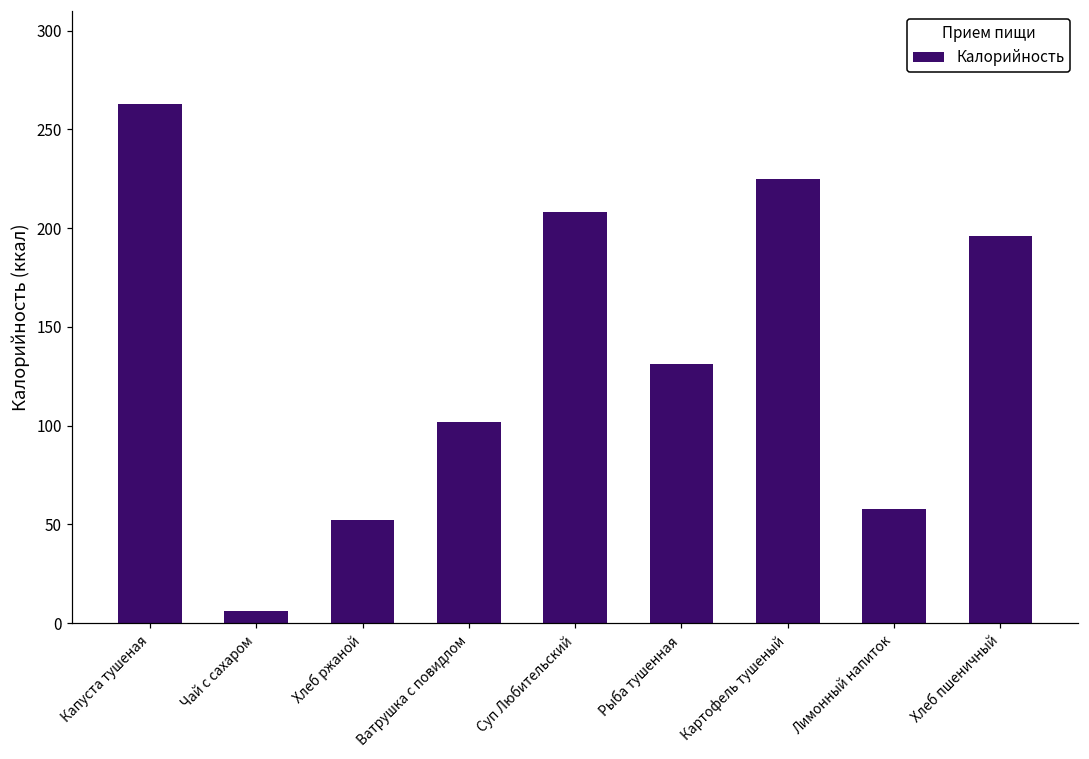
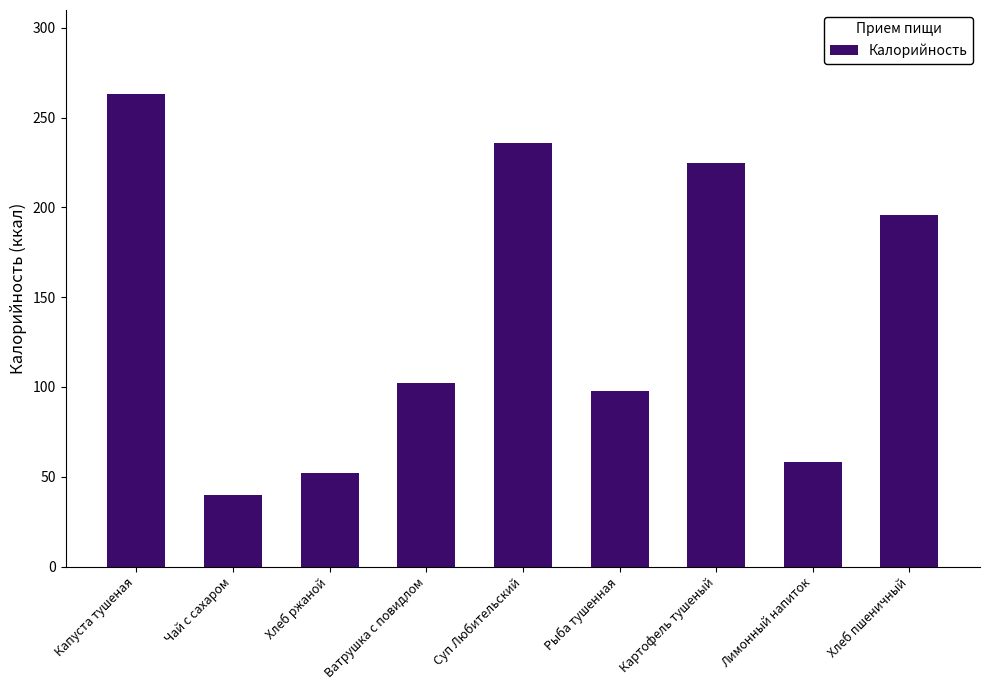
  {
    "Капуста тушеная": 263,
-   "Чай с сахаром": 6,
+   "Чай с сахаром": 40,
    "Хлеб ржаной": 52,
    "Ватрушка с повидлом": 102,
-   "Суп Любительский": 208,
-   "Рыба тушенная": 131,
+   "Суп Любительский": 236,
+   "Рыба тушенная": 98,
    "Картофель тушеный": 225,
    "Лимонный напиток": 58,
    "Хлеб пшеничный": 196
  }
